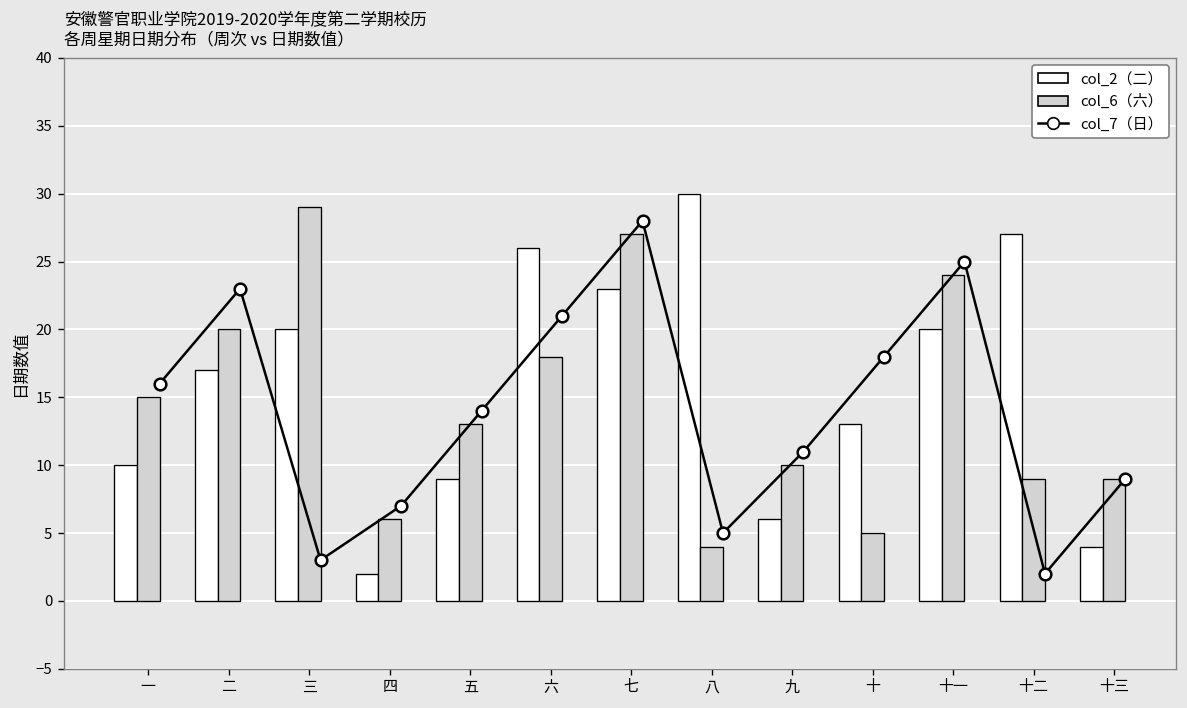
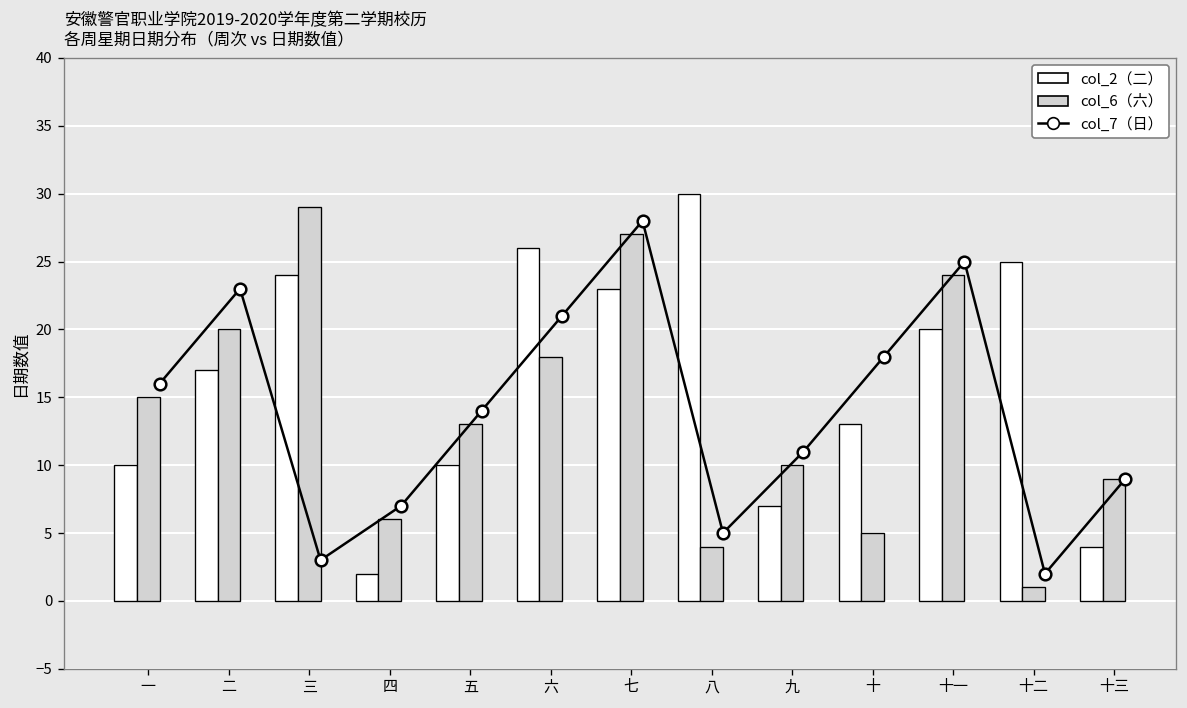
  {
    "col_2（二）": {
      "一": 10,
      "二": 17,
-     "三": 20,
+     "三": 24,
      "四": 2,
-     "五": 9,
+     "五": 10,
      "六": 26,
      "七": 23,
      "八": 30,
-     "九": 6,
+     "九": 7,
      "十": 13,
      "十一": 20,
-     "十二": 27,
+     "十二": 25,
      "十三": 4
    },
    "col_6（六）": {
      "一": 15,
      "二": 20,
      "三": 29,
      "四": 6,
      "五": 13,
      "六": 18,
      "七": 27,
      "八": 4,
      "九": 10,
      "十": 5,
      "十一": 24,
-     "十二": 9,
+     "十二": 1,
      "十三": 9
    }
  }
